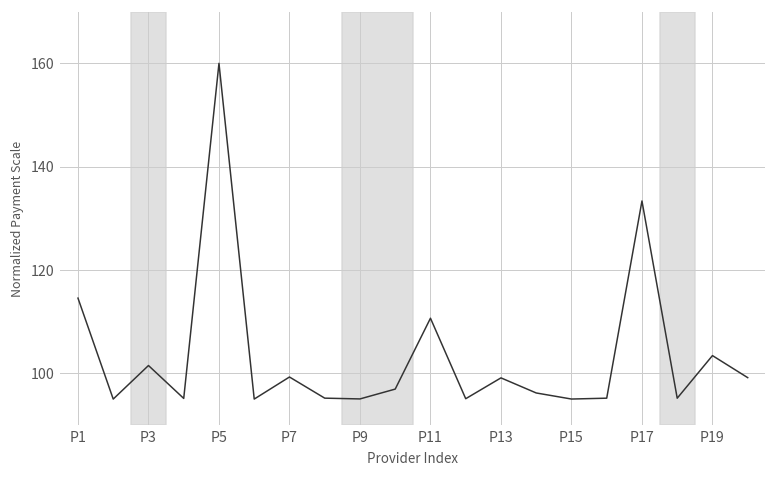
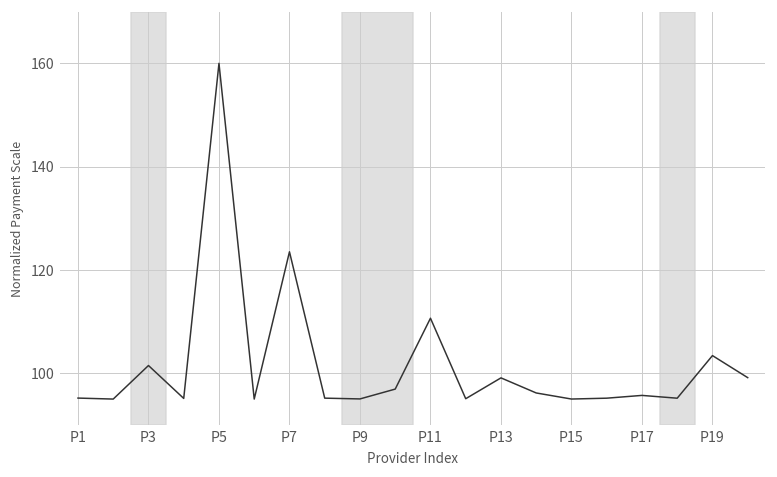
  {
-   "P1": 115,
+   "P1": 95,
    "P3": 101,
    "P5": 160,
-   "P7": 99,
+   "P7": 124,
    "P9": 95,
    "P11": 111,
    "P13": 99,
    "P15": 95,
-   "P17": 133,
+   "P17": 96,
    "P19": 103
  }
